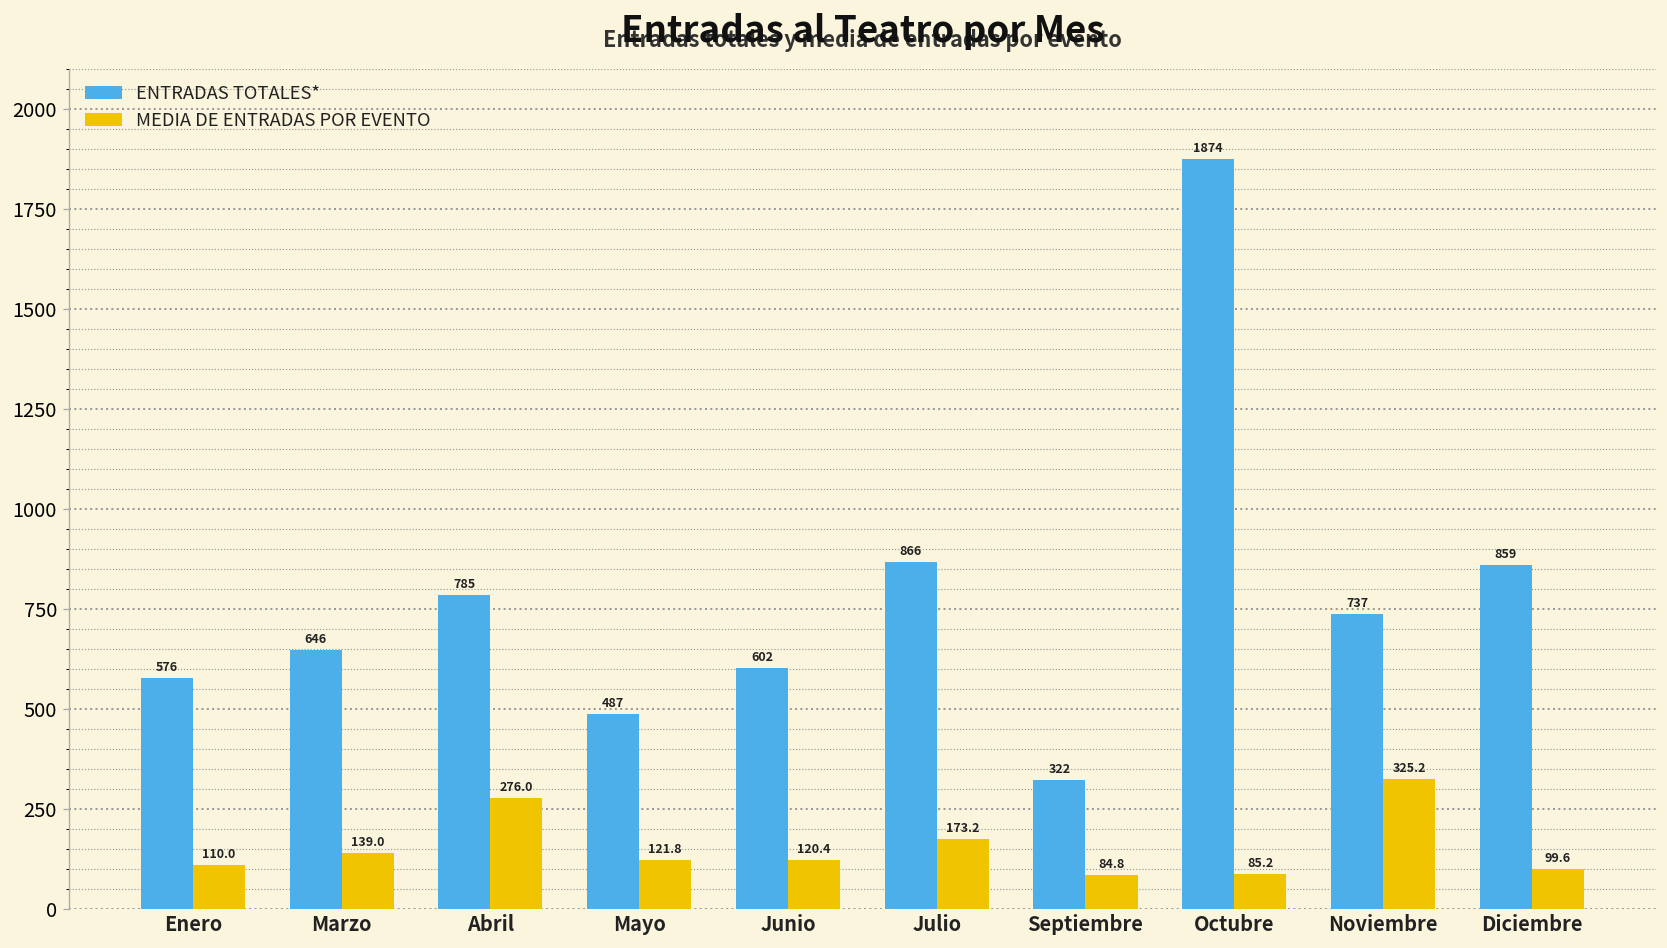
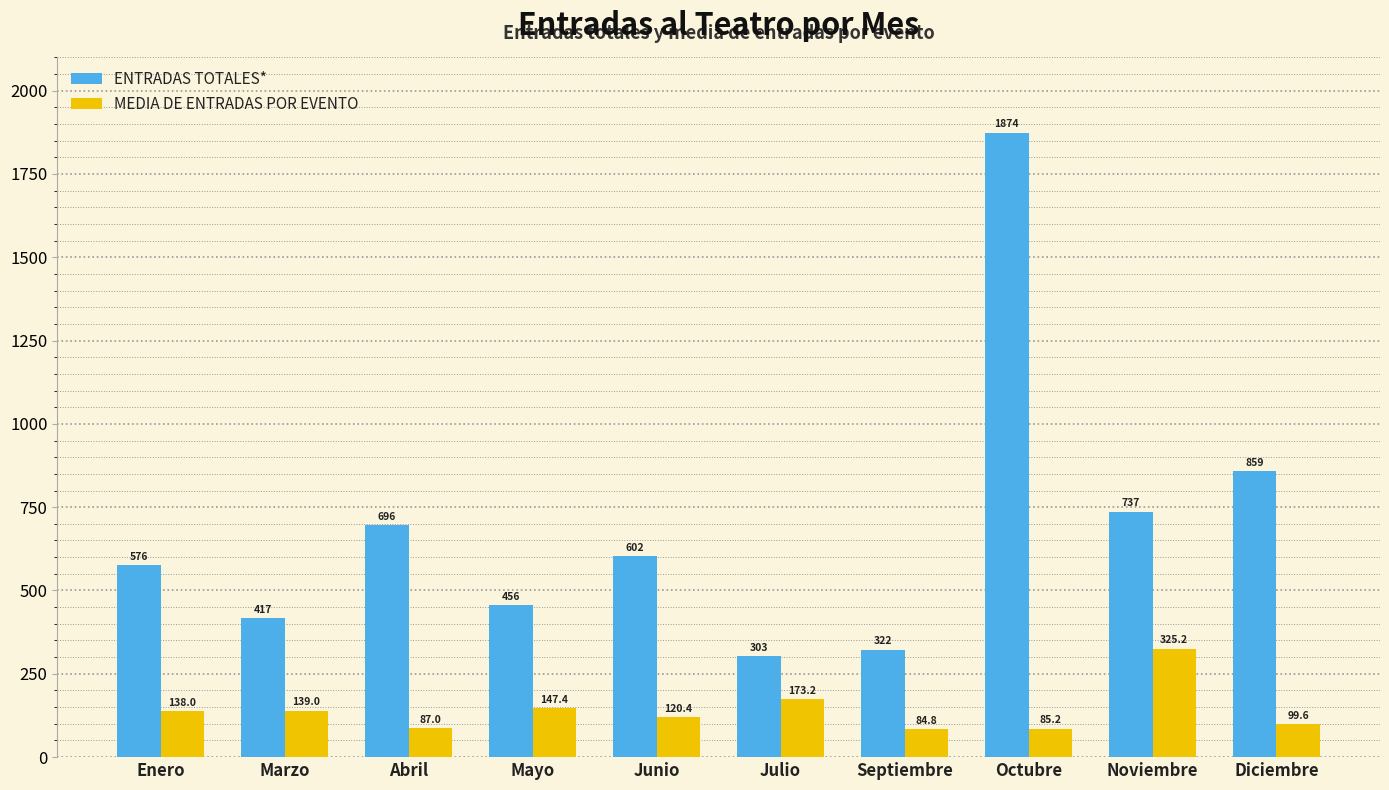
  {
    "ENTRADAS TOTALES*": {
      "Enero": 576,
-     "Marzo": 646,
-     "Abril": 785,
-     "Mayo": 487,
+     "Marzo": 417,
+     "Abril": 696,
+     "Mayo": 456,
      "Junio": 602,
-     "Julio": 866,
+     "Julio": 303,
      "Septiembre": 322,
      "Octubre": 1874,
      "Noviembre": 737,
      "Diciembre": 859
    },
    "MEDIA DE ENTRADAS POR EVENTO": {
-     "Enero": 110.0,
+     "Enero": 138.0,
      "Marzo": 139.0,
-     "Abril": 276.0,
-     "Mayo": 121.8,
+     "Abril": 87.0,
+     "Mayo": 147.4,
      "Junio": 120.4,
      "Julio": 173.2,
      "Septiembre": 84.8,
      "Octubre": 85.2,
      "Noviembre": 325.2,
      "Diciembre": 99.6
    }
  }
